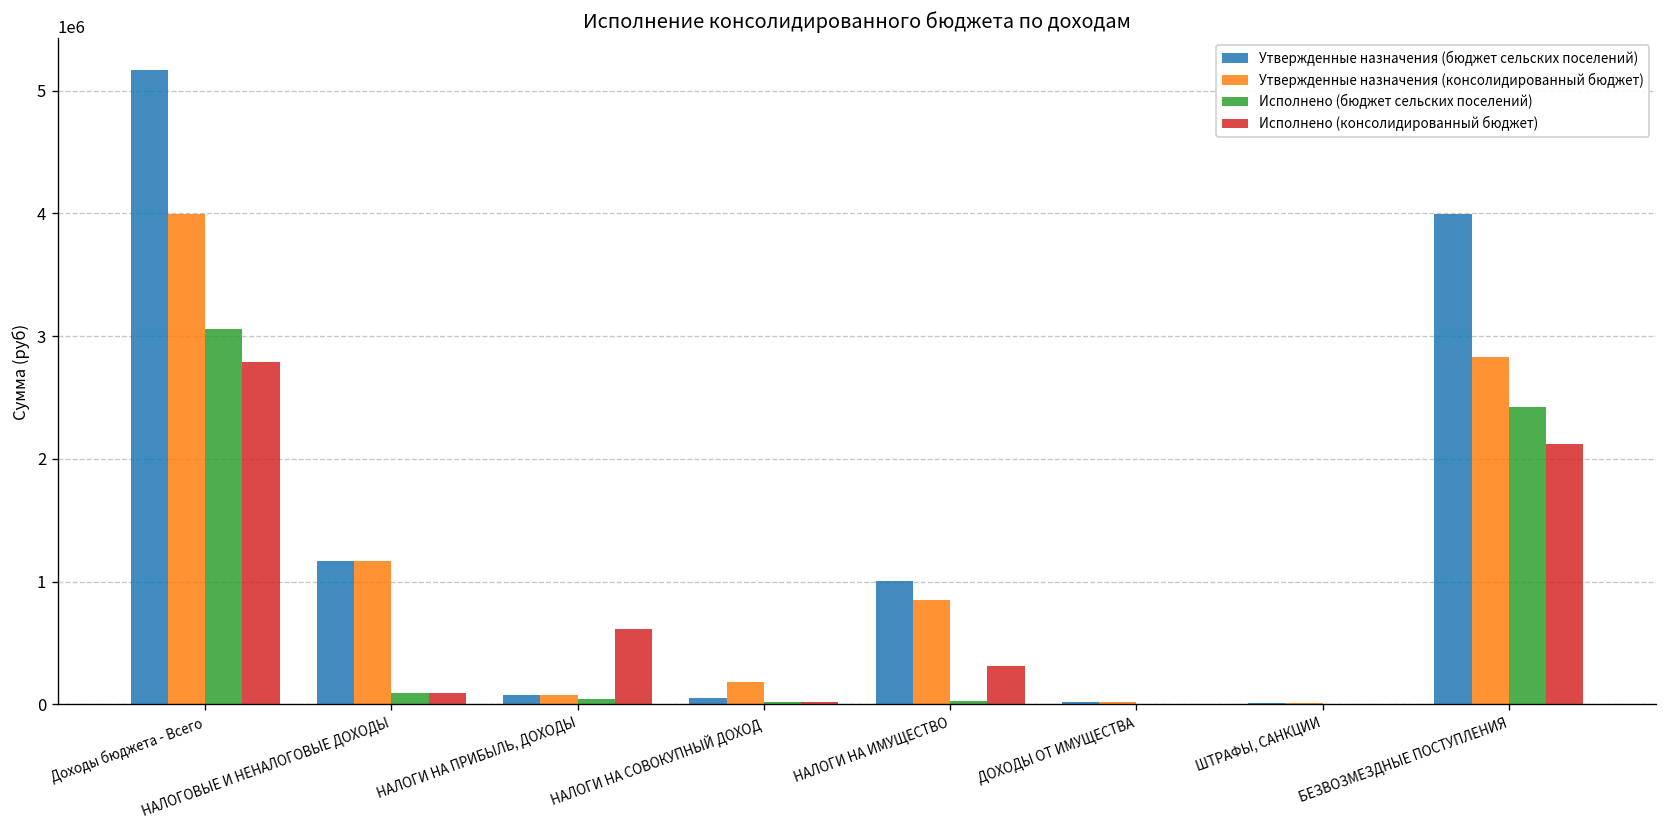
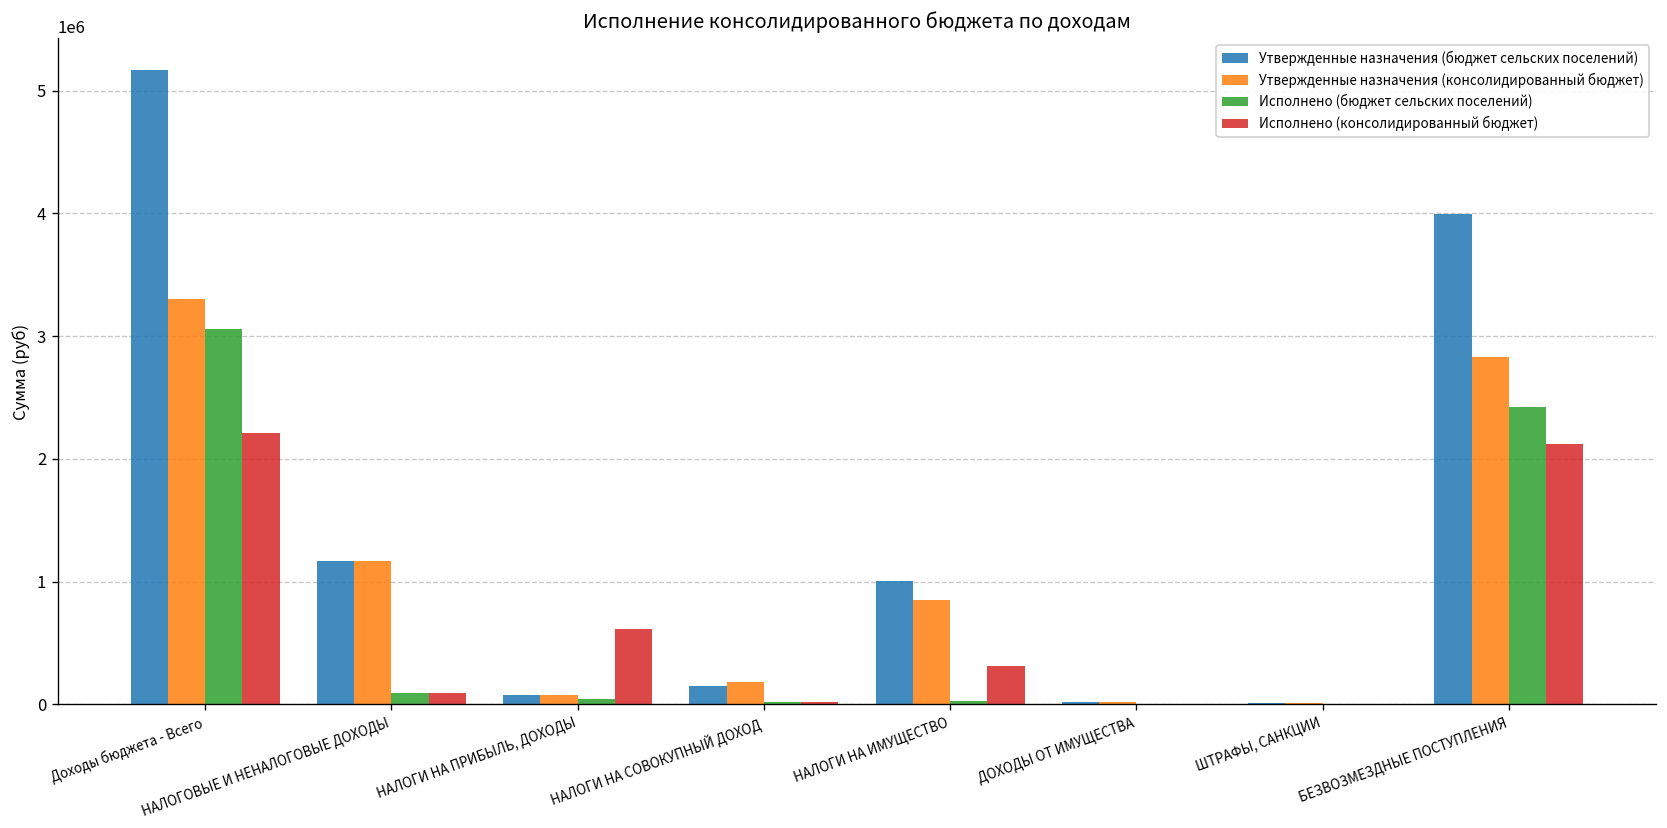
  {
    "Утвержденные назначения (бюджет сельских поселений)": {
      "Доходы бюджета - Всего": 5170000,
      "НАЛОГОВЫЕ И НЕНАЛОГОВЫЕ ДОХОДЫ": 1170000,
      "НАЛОГИ НА ПРИБЫЛЬ, ДОХОДЫ": 80000,
-     "НАЛОГИ НА СОВОКУПНЫЙ ДОХОД": 50000,
+     "НАЛОГИ НА СОВОКУПНЫЙ ДОХОД": 150000,
      "НАЛОГИ НА ИМУЩЕСТВО": 1000000,
      "БЕЗВОЗМЕЗДНЫЕ ПОСТУПЛЕНИЯ": 4000000
    },
    "Утвержденные назначения (консолидированный бюджет)": {
-     "Доходы бюджета - Всего": 4000000,
+     "Доходы бюджета - Всего": 3300000,
      "НАЛОГОВЫЕ И НЕНАЛОГОВЫЕ ДОХОДЫ": 1170000,
      "НАЛОГИ НА ПРИБЫЛЬ, ДОХОДЫ": 80000,
      "НАЛОГИ НА СОВОКУПНЫЙ ДОХОД": 180000,
      "НАЛОГИ НА ИМУЩЕСТВО": 850000,
      "БЕЗВОЗМЕЗДНЫЕ ПОСТУПЛЕНИЯ": 2830000
    },
    "Исполнено (бюджет сельских поселений)": {
      "Доходы бюджета - Всего": 3050000,
      "НАЛОГОВЫЕ И НЕНАЛОГОВЫЕ ДОХОДЫ": 90000,
      "НАЛОГИ НА ПРИБЫЛЬ, ДОХОДЫ": 40000,
      "ШТРАФЫ, САНКЦИИ": 0,
      "БЕЗВОЗМЕЗДНЫЕ ПОСТУПЛЕНИЯ": 2420000
    },
    "Исполнено (консолидированный бюджет)": {
-     "Доходы бюджета - Всего": 2790000,
+     "Доходы бюджета - Всего": 2210000,
      "НАЛОГОВЫЕ И НЕНАЛОГОВЫЕ ДОХОДЫ": 90000,
      "НАЛОГИ НА ПРИБЫЛЬ, ДОХОДЫ": 620000,
      "НАЛОГИ НА ИМУЩЕСТВО": 310000,
      "ШТРАФЫ, САНКЦИИ": 0,
      "БЕЗВОЗМЕЗДНЫЕ ПОСТУПЛЕНИЯ": 2120000
    }
  }
